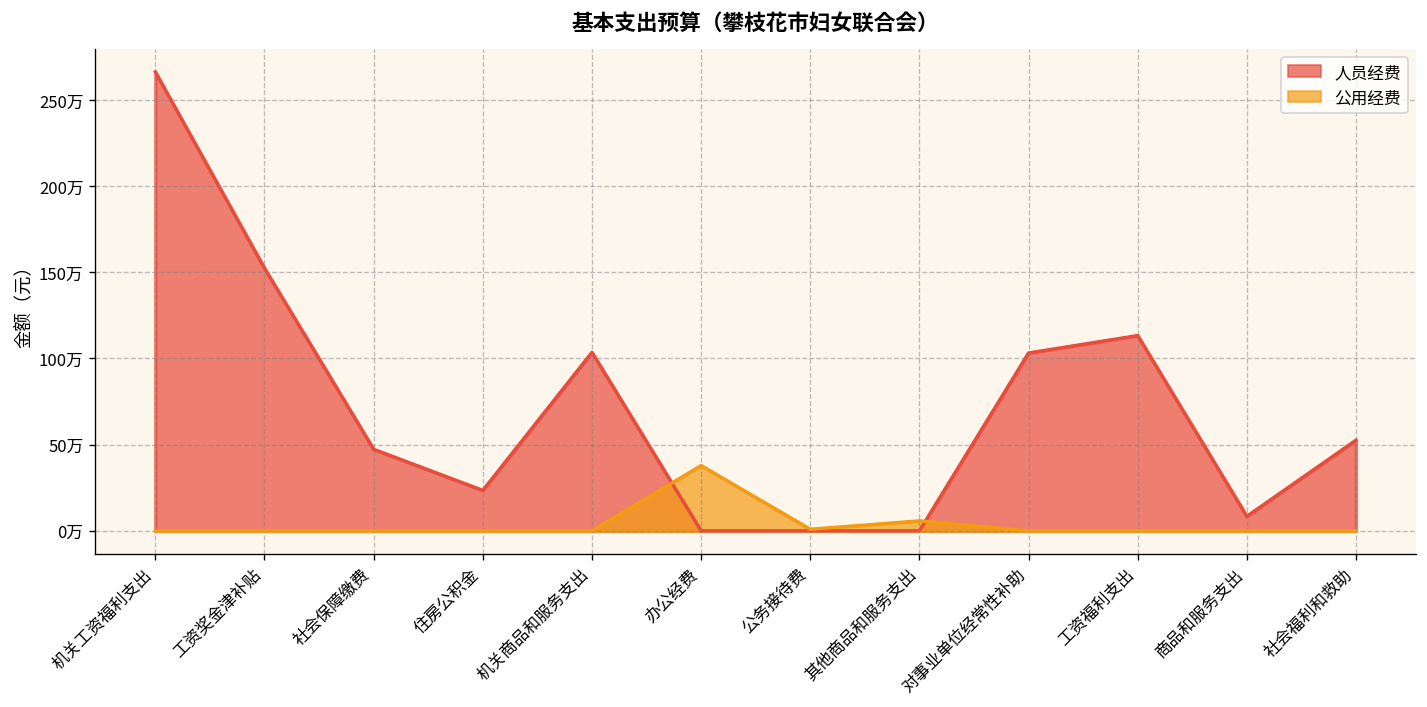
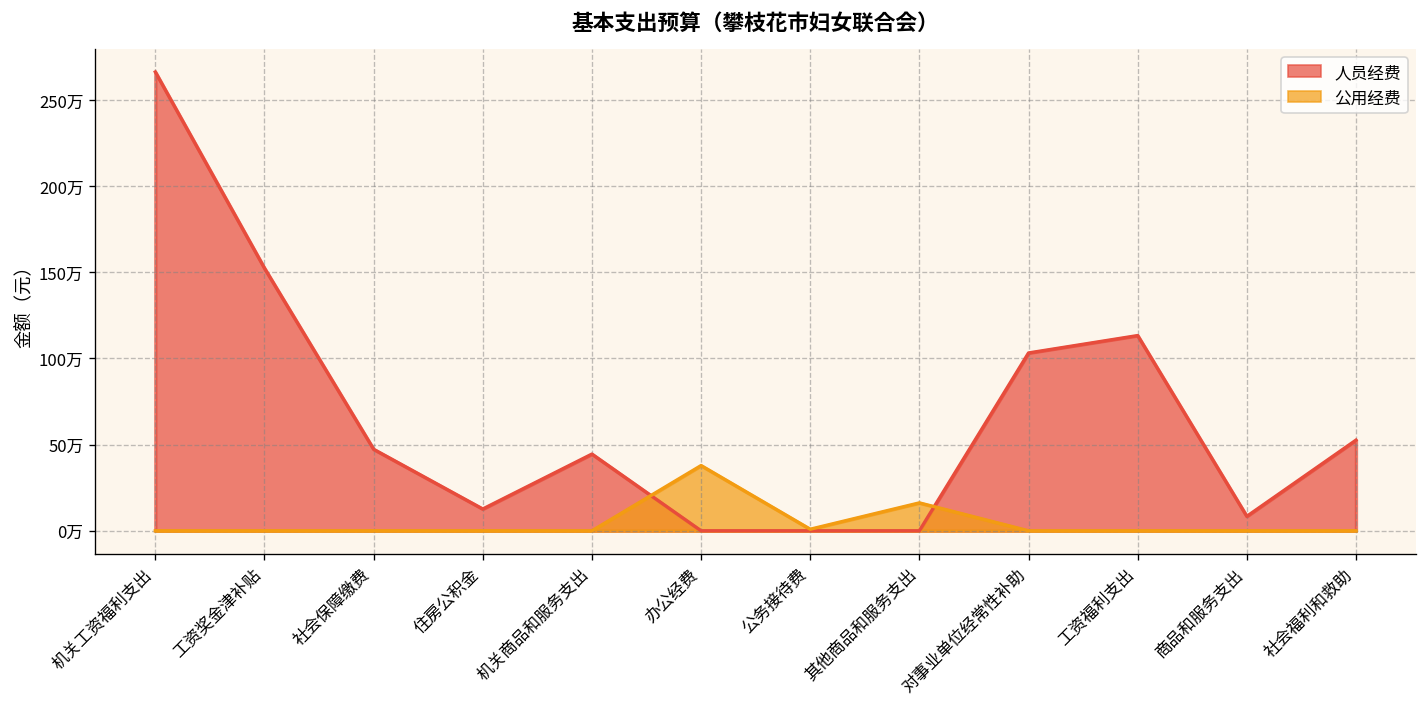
  {
    "人员经费": {
      "机关工资福利支出": "266万",
      "工资奖金津补贴": "152万",
      "社会保障缴费": "47万",
-     "住房公积金": "23万",
-     "机关商品和服务支出": "104万",
+     "住房公积金": "13万",
+     "机关商品和服务支出": "45万",
      "办公经费": "0万",
      "其他商品和服务支出": "0万",
      "对事业单位经常性补助": "103万",
      "工资福利支出": "113万",
      "商品和服务支出": "8万",
      "社会福利和救助": "53万"
    },
    "公用经费": {
      "机关工资福利支出": "0万",
      "工资奖金津补贴": "0万",
      "社会保障缴费": "0万",
      "住房公积金": "0万",
      "机关商品和服务支出": "0万",
      "办公经费": "38万",
-     "其他商品和服务支出": "6万",
+     "其他商品和服务支出": "16万",
      "对事业单位经常性补助": "0万",
      "工资福利支出": "0万",
      "商品和服务支出": "0万",
      "社会福利和救助": "0万"
    }
  }
